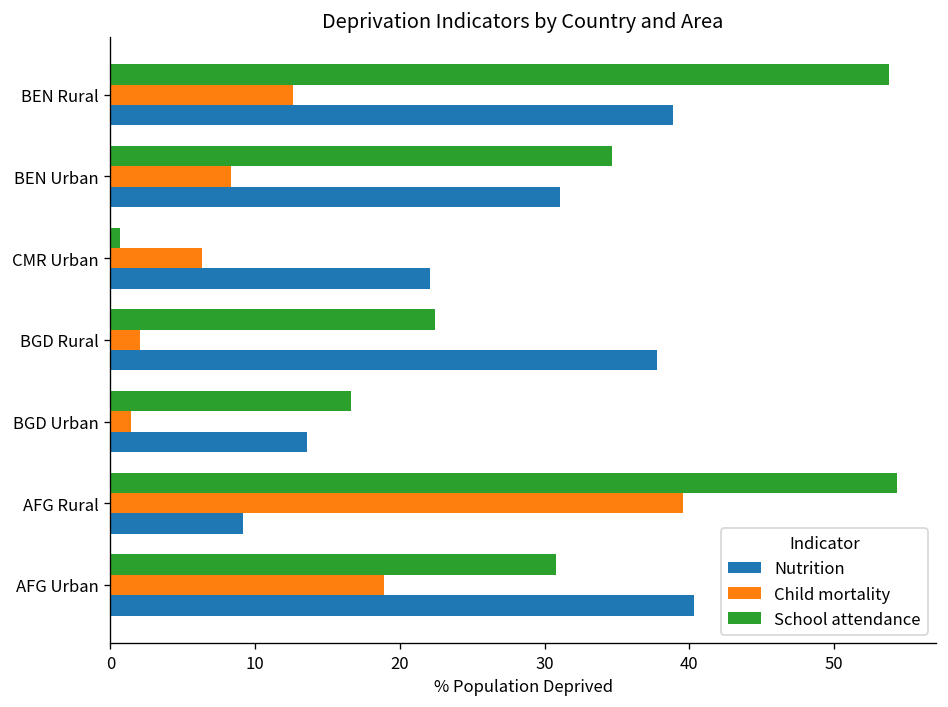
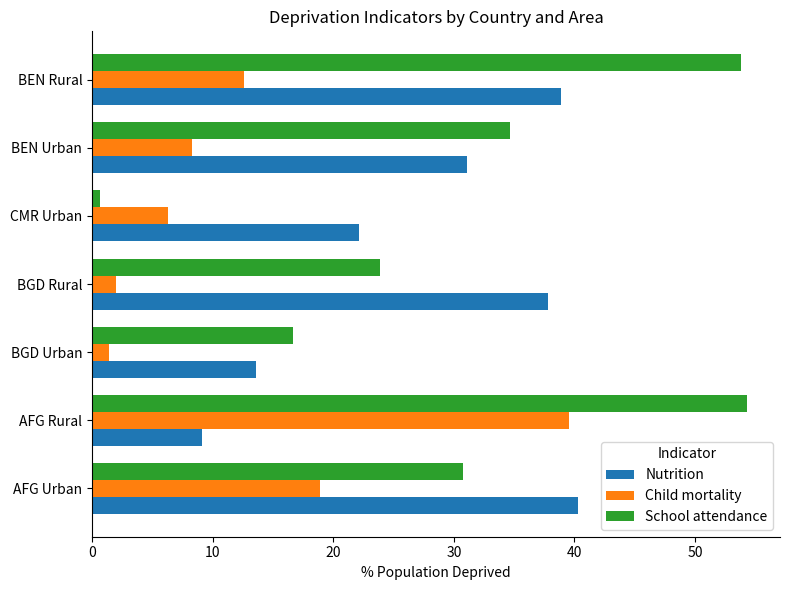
  {
    "Nutrition": {
      "BEN Rural": 38.9,
      "BEN Urban": 31.1,
      "CMR Urban": 22.1,
      "BGD Rural": 37.8,
      "BGD Urban": 13.6,
      "AFG Rural": 9.1,
      "AFG Urban": 40.3
    },
    "Child mortality": {
      "BEN Rural": 12.6,
      "BEN Urban": 8.3,
      "CMR Urban": 6.3,
      "BGD Rural": 2.0,
      "BGD Urban": 1.5,
      "AFG Rural": 39.5,
      "AFG Urban": 18.9
    },
    "School attendance": {
      "BEN Rural": 53.8,
      "BEN Urban": 34.7,
      "CMR Urban": 0.7,
-     "BGD Rural": 22.4,
+     "BGD Rural": 23.9,
      "BGD Urban": 16.6,
      "AFG Rural": 54.3,
      "AFG Urban": 30.8
    }
  }
